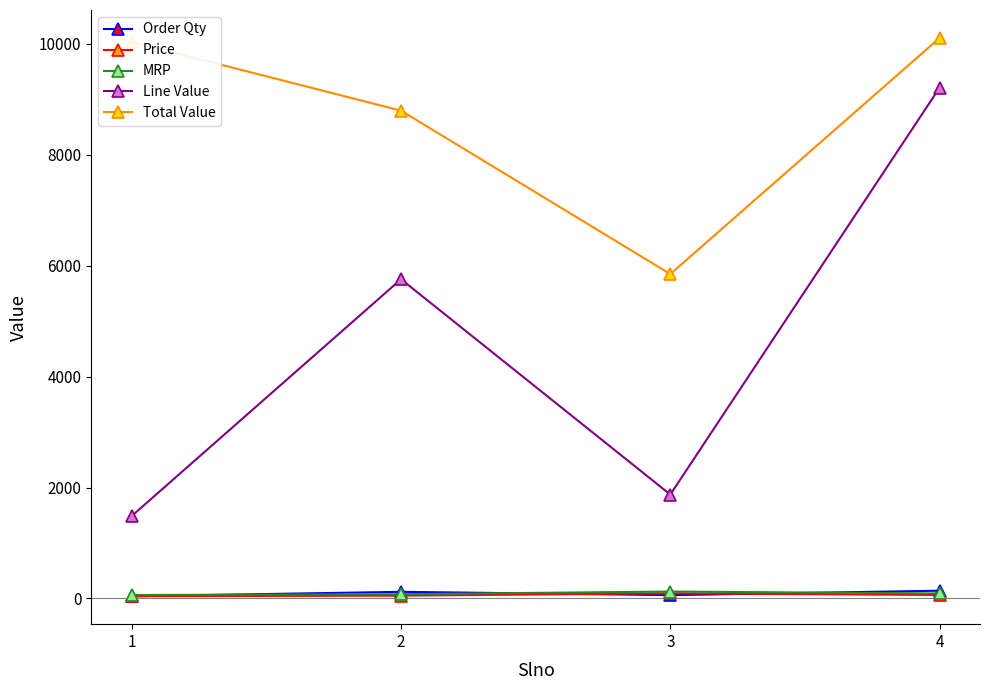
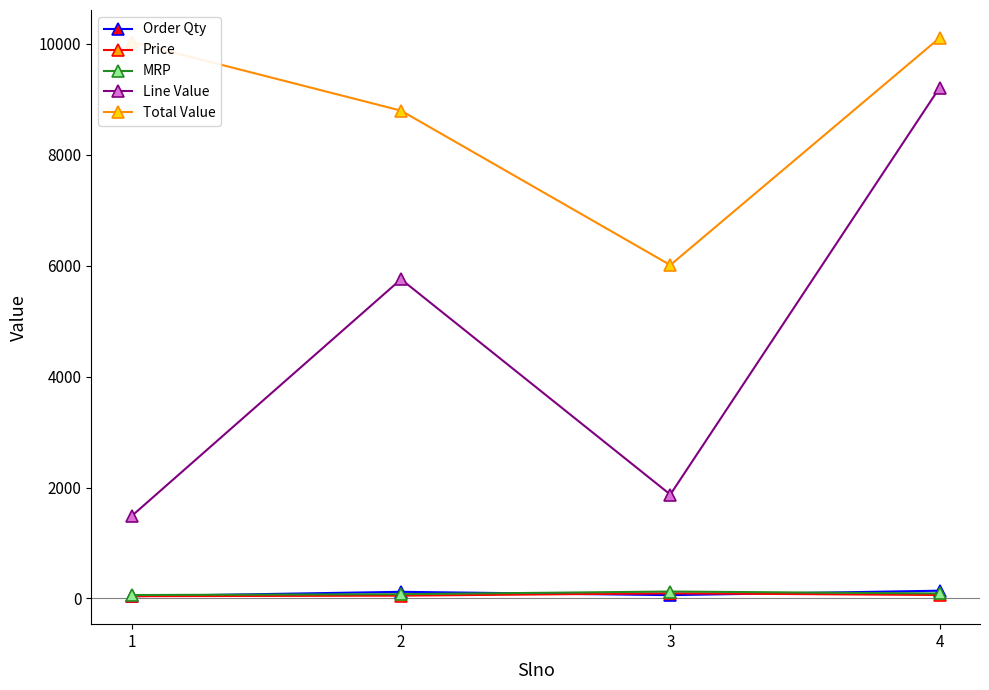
  {
    "Order Qty": {
      "4": 100
    },
    "Line Value": {
      "1": 1500,
      "2": 5800,
      "3": 1900,
      "4": 9200
    },
    "Total Value": {
      "2": 8800,
-     "3": 5900,
+     "3": 6000,
      "4": 10100
    }
  }
